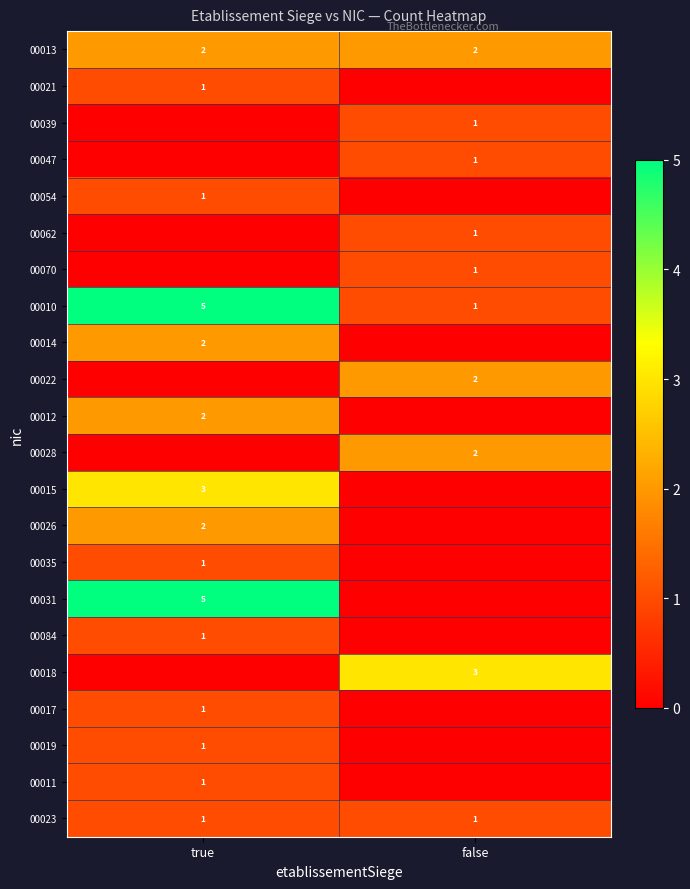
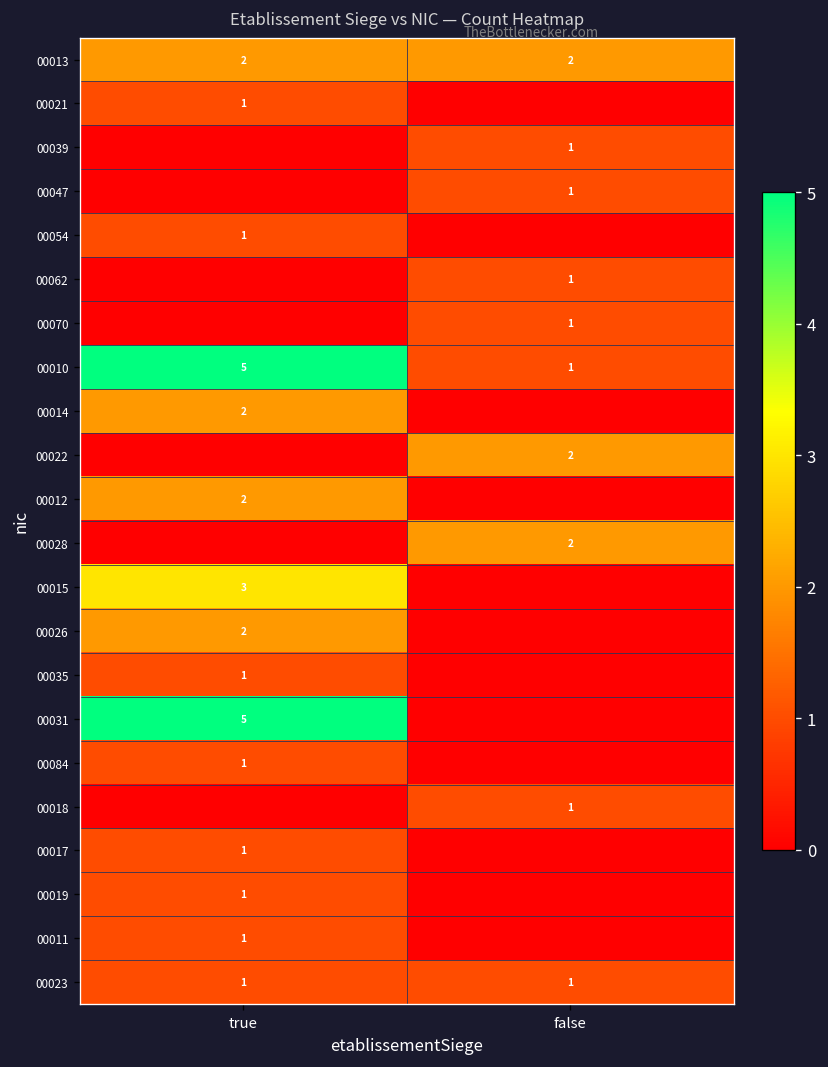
  {
    "00013": {
      "true": 2,
      "false": 2
    },
    "00021": {
      "true": 1
    },
    "00039": {
      "false": 1
    },
    "00047": {
      "false": 1
    },
    "00054": {
      "true": 1
    },
    "00062": {
      "false": 1
    },
    "00070": {
      "false": 1
    },
    "00010": {
      "true": 5,
      "false": 1
    },
    "00014": {
      "true": 2
    },
    "00022": {
      "false": 2
    },
    "00012": {
      "true": 2
    },
    "00028": {
      "false": 2
    },
    "00015": {
      "true": 3
    },
    "00026": {
      "true": 2
    },
    "00035": {
      "true": 1
    },
    "00031": {
      "true": 5
    },
    "00084": {
      "true": 1
    },
    "00018": {
-     "false": 3
+     "false": 1
    },
    "00017": {
      "true": 1
    },
    "00019": {
      "true": 1
    },
    "00011": {
      "true": 1
    },
    "00023": {
      "true": 1,
      "false": 1
    }
  }
